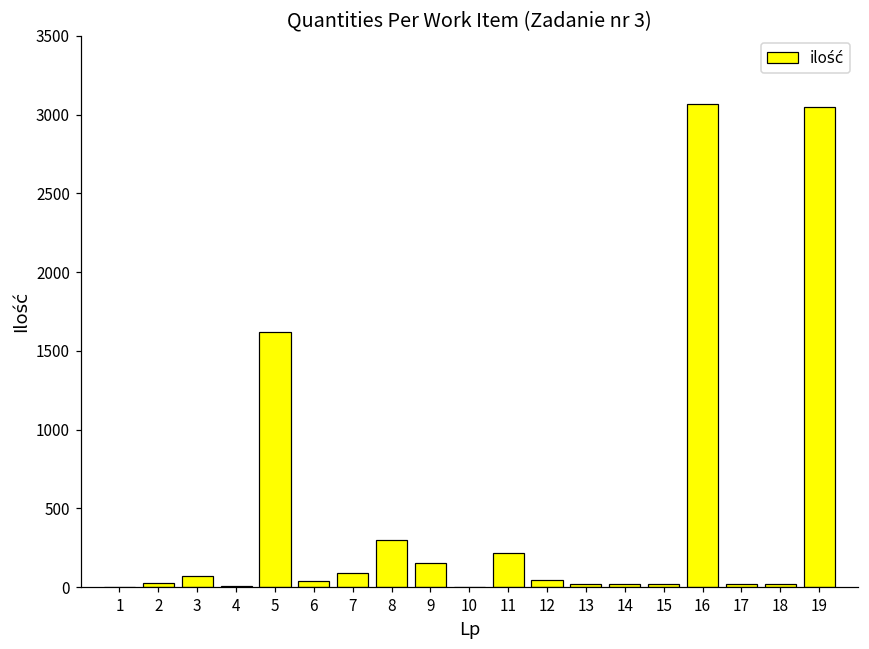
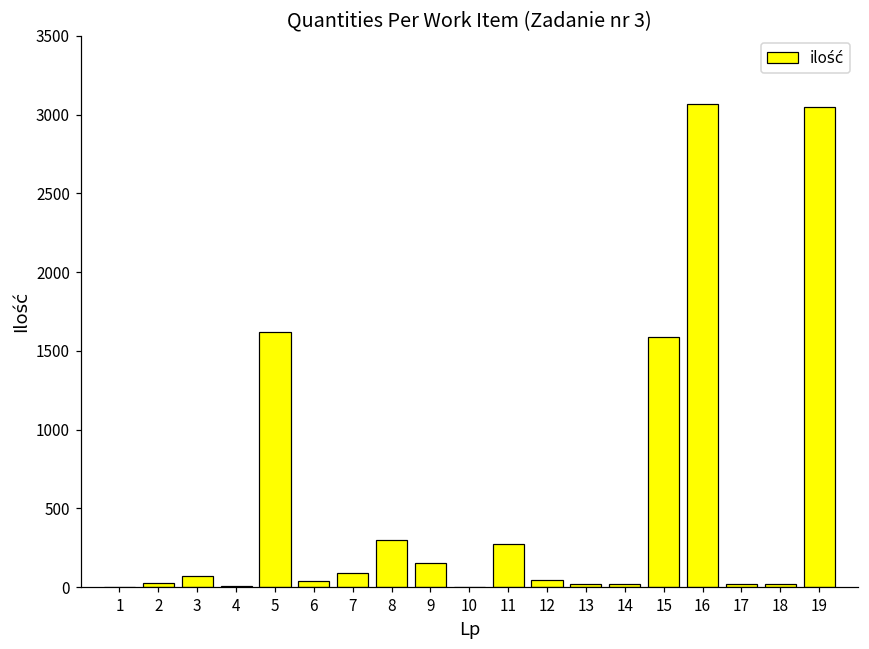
  {
    "2": 30,
    "3": 70,
    "5": 1620,
    "6": 40,
    "7": 90,
    "8": 300,
    "9": 150,
-   "11": 220,
+   "11": 280,
    "12": 40,
-   "15": 20,
+   "15": 1580,
    "16": 3070,
    "19": 3050
  }
